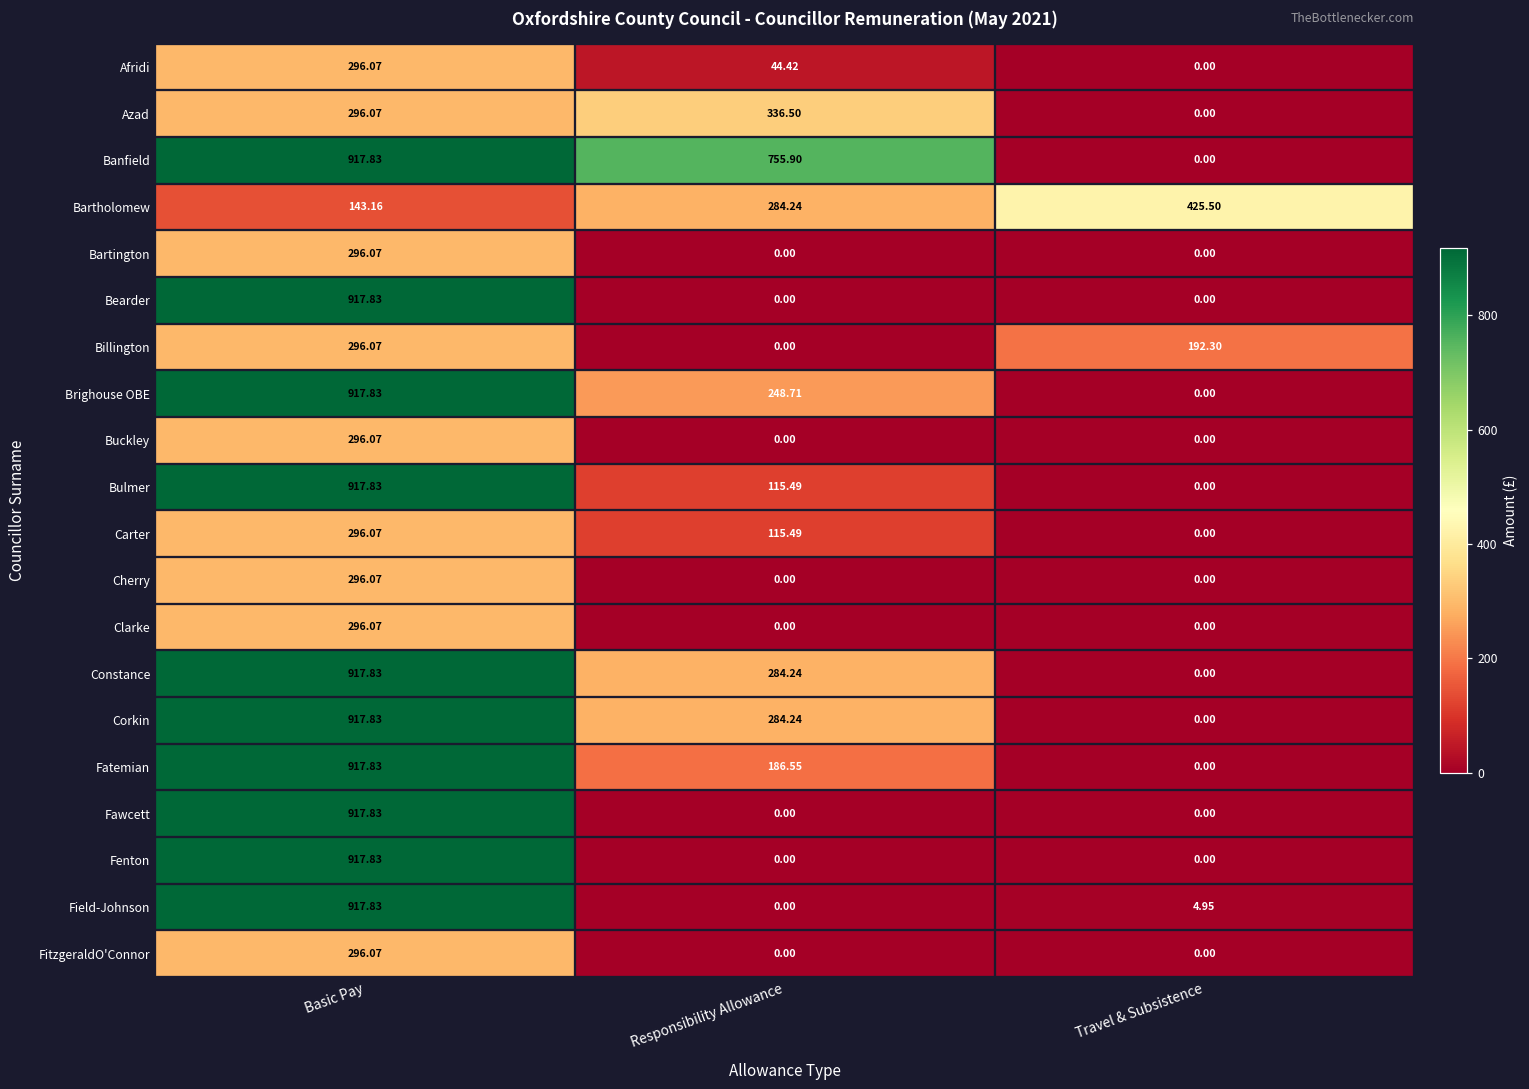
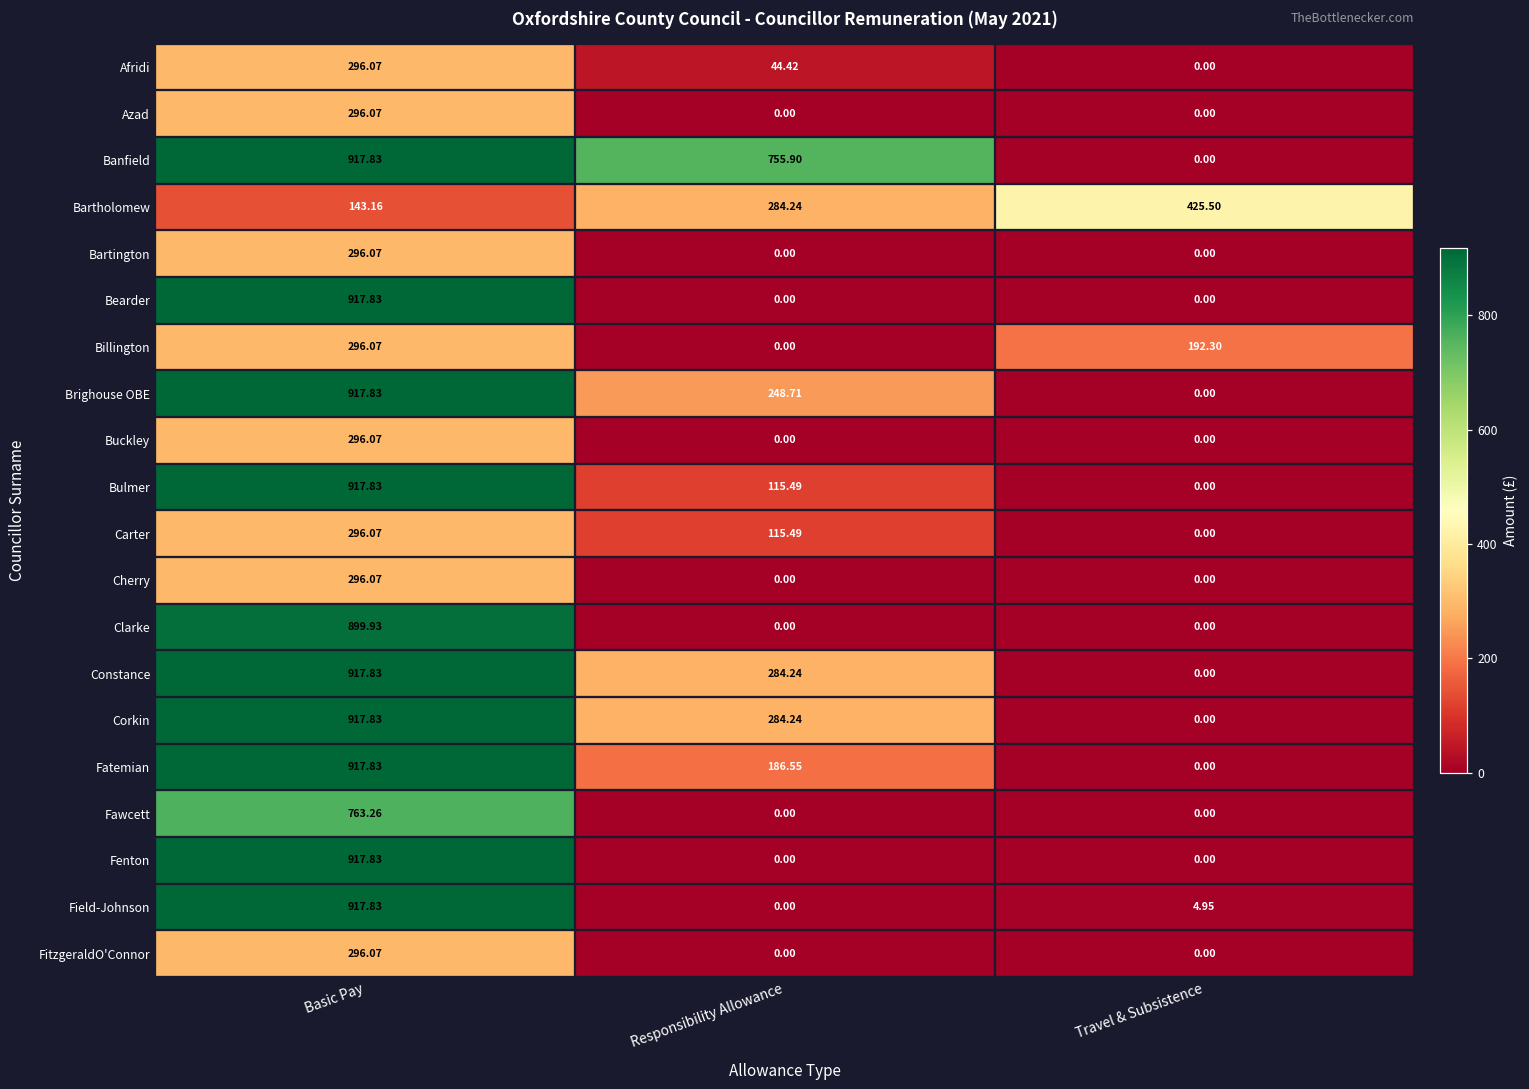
  {
    "Afridi": {
      "Basic Pay": 296.07,
      "Responsibility Allowance": 44.42,
      "Travel & Subsistence": 0.00
    },
    "Azad": {
      "Basic Pay": 296.07,
-     "Responsibility Allowance": 336.50,
+     "Responsibility Allowance": 0.00,
      "Travel & Subsistence": 0.00
    },
    "Banfield": {
      "Basic Pay": 917.83,
      "Responsibility Allowance": 755.90,
      "Travel & Subsistence": 0.00
    },
    "Bartholomew": {
      "Basic Pay": 143.16,
      "Responsibility Allowance": 284.24,
      "Travel & Subsistence": 425.50
    },
    "Bartington": {
      "Basic Pay": 296.07,
      "Responsibility Allowance": 0.00,
      "Travel & Subsistence": 0.00
    },
    "Bearder": {
      "Basic Pay": 917.83,
      "Responsibility Allowance": 0.00,
      "Travel & Subsistence": 0.00
    },
    "Billington": {
      "Basic Pay": 296.07,
      "Responsibility Allowance": 0.00,
      "Travel & Subsistence": 192.30
    },
    "Brighouse OBE": {
      "Basic Pay": 917.83,
      "Responsibility Allowance": 248.71,
      "Travel & Subsistence": 0.00
    },
    "Buckley": {
      "Basic Pay": 296.07,
      "Responsibility Allowance": 0.00,
      "Travel & Subsistence": 0.00
    },
    "Bulmer": {
      "Basic Pay": 917.83,
      "Responsibility Allowance": 115.49,
      "Travel & Subsistence": 0.00
    },
    "Carter": {
      "Basic Pay": 296.07,
      "Responsibility Allowance": 115.49,
      "Travel & Subsistence": 0.00
    },
    "Cherry": {
      "Basic Pay": 296.07,
      "Responsibility Allowance": 0.00,
      "Travel & Subsistence": 0.00
    },
    "Clarke": {
-     "Basic Pay": 296.07,
+     "Basic Pay": 899.93,
      "Responsibility Allowance": 0.00,
      "Travel & Subsistence": 0.00
    },
    "Constance": {
      "Basic Pay": 917.83,
      "Responsibility Allowance": 284.24,
      "Travel & Subsistence": 0.00
    },
    "Corkin": {
      "Basic Pay": 917.83,
      "Responsibility Allowance": 284.24,
      "Travel & Subsistence": 0.00
    },
    "Fatemian": {
      "Basic Pay": 917.83,
      "Responsibility Allowance": 186.55,
      "Travel & Subsistence": 0.00
    },
    "Fawcett": {
-     "Basic Pay": 917.83,
+     "Basic Pay": 763.26,
      "Responsibility Allowance": 0.00,
      "Travel & Subsistence": 0.00
    },
    "Fenton": {
      "Basic Pay": 917.83,
      "Responsibility Allowance": 0.00,
      "Travel & Subsistence": 0.00
    },
    "Field-Johnson": {
      "Basic Pay": 917.83,
      "Responsibility Allowance": 0.00,
      "Travel & Subsistence": 4.95
    },
    "FitzgeraldO'Connor": {
      "Basic Pay": 296.07,
      "Responsibility Allowance": 0.00,
      "Travel & Subsistence": 0.00
    }
  }
